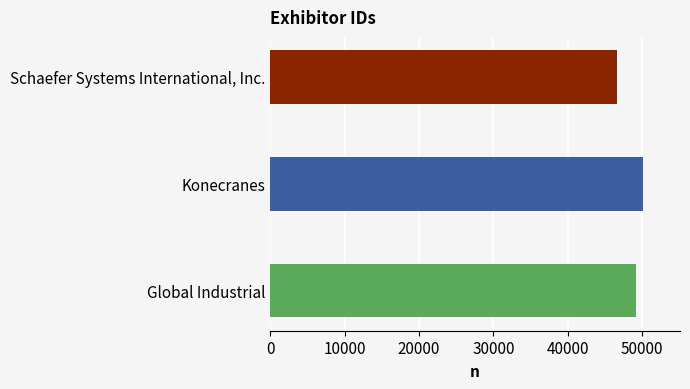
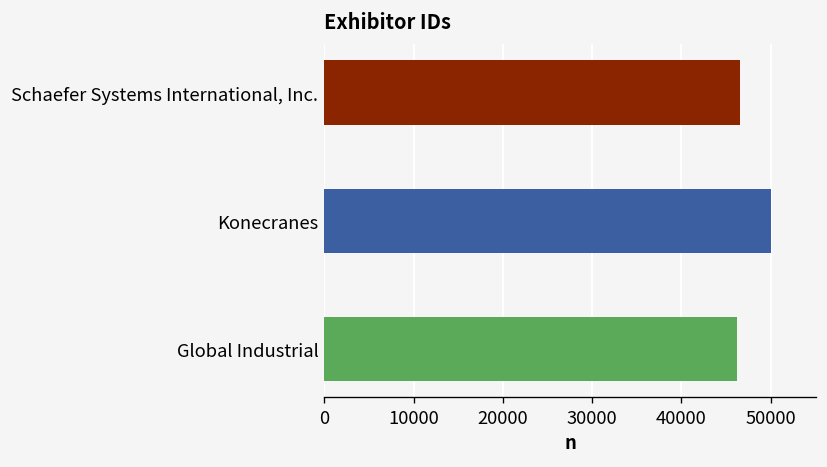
  {
    "Schaefer Systems International, Inc.": 47000,
    "Konecranes": 50000,
-   "Global Industrial": 49000
+   "Global Industrial": 46000
  }
